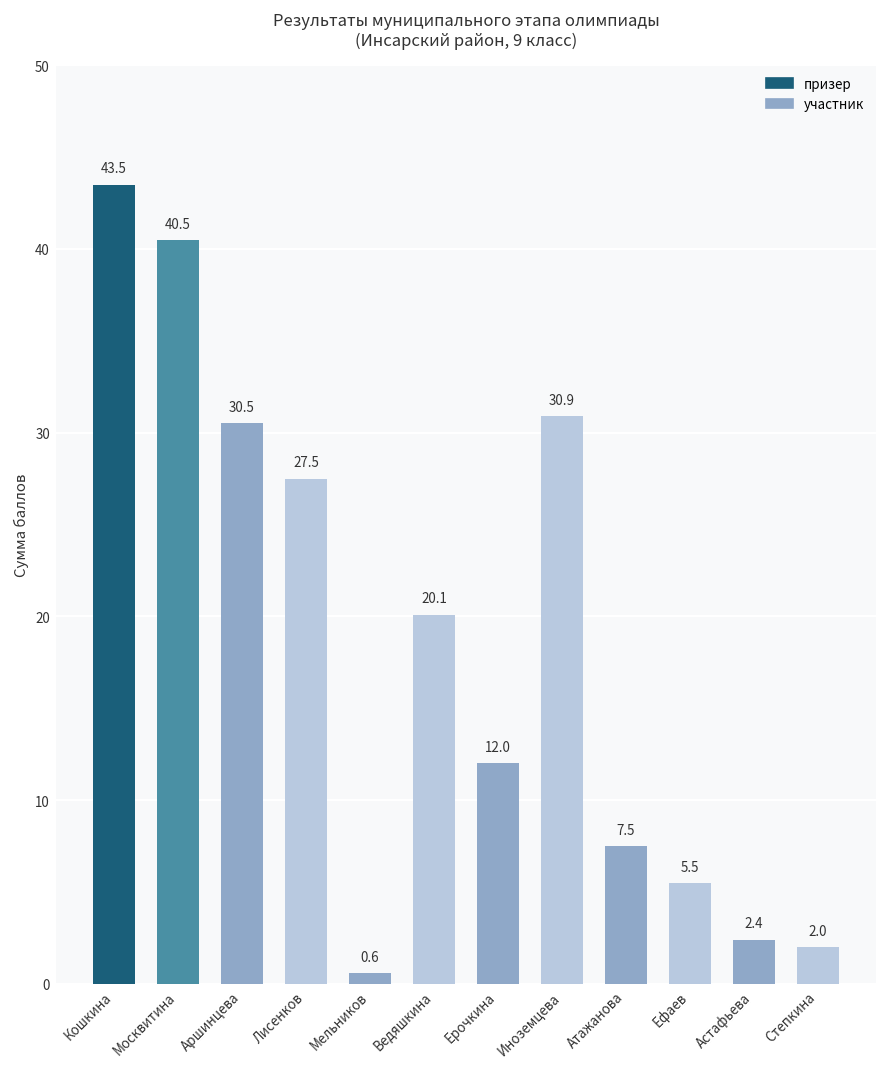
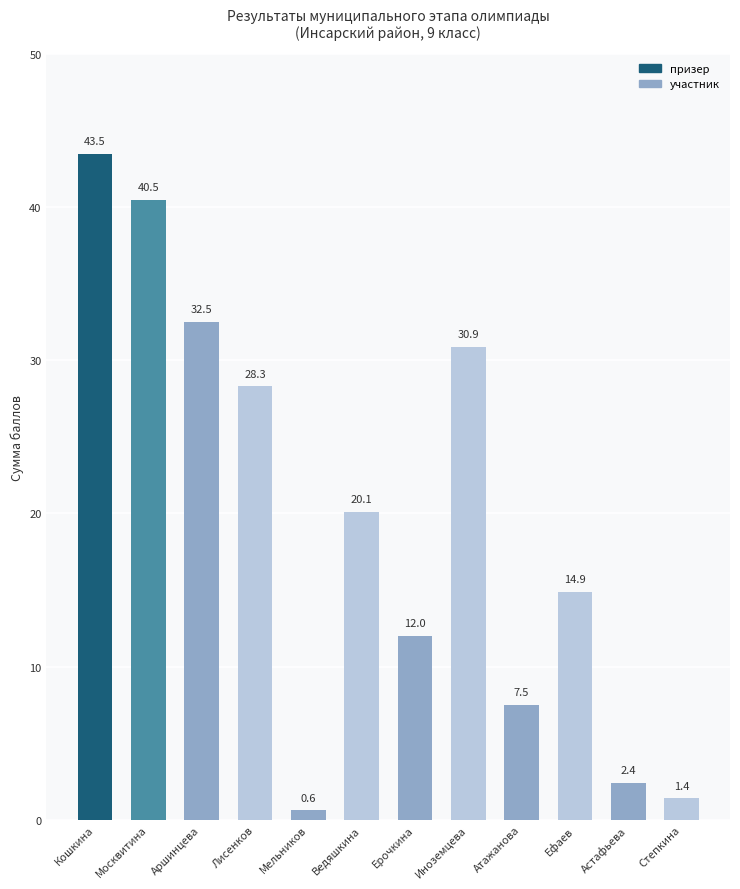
  {
    "Кошкина": 43.5,
    "Москвитина": 40.5,
-   "Аршинцева": 30.5,
-   "Лисенков": 27.5,
+   "Аршинцева": 32.5,
+   "Лисенков": 28.3,
    "Мельников": 0.6,
    "Ведяшкина": 20.1,
    "Ерочкина": 12.0,
    "Иноземцева": 30.9,
    "Атажанова": 7.5,
-   "Ефаев": 5.5,
+   "Ефаев": 14.9,
    "Астафьева": 2.4,
-   "Степкина": 2.0
+   "Степкина": 1.4
  }
